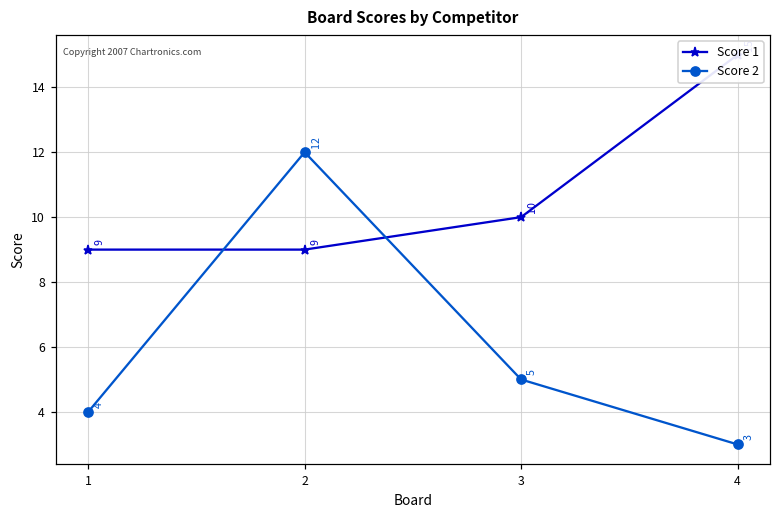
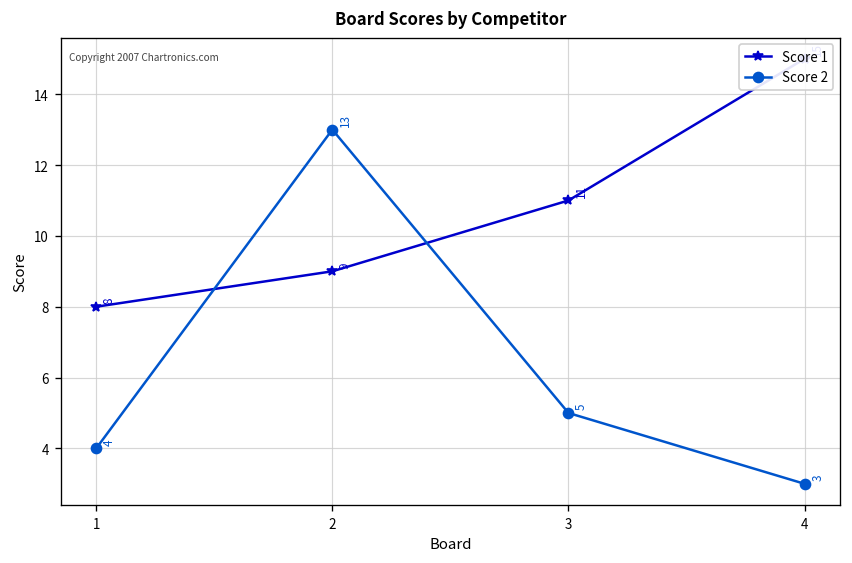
  {
    "Score 1": {
-     "1": 9,
+     "1": 8,
      "2": 9,
-     "3": 10
+     "3": 11
    },
    "Score 2": {
      "1": 4,
-     "2": 12,
+     "2": 13,
      "3": 5,
      "4": 3
    }
  }
